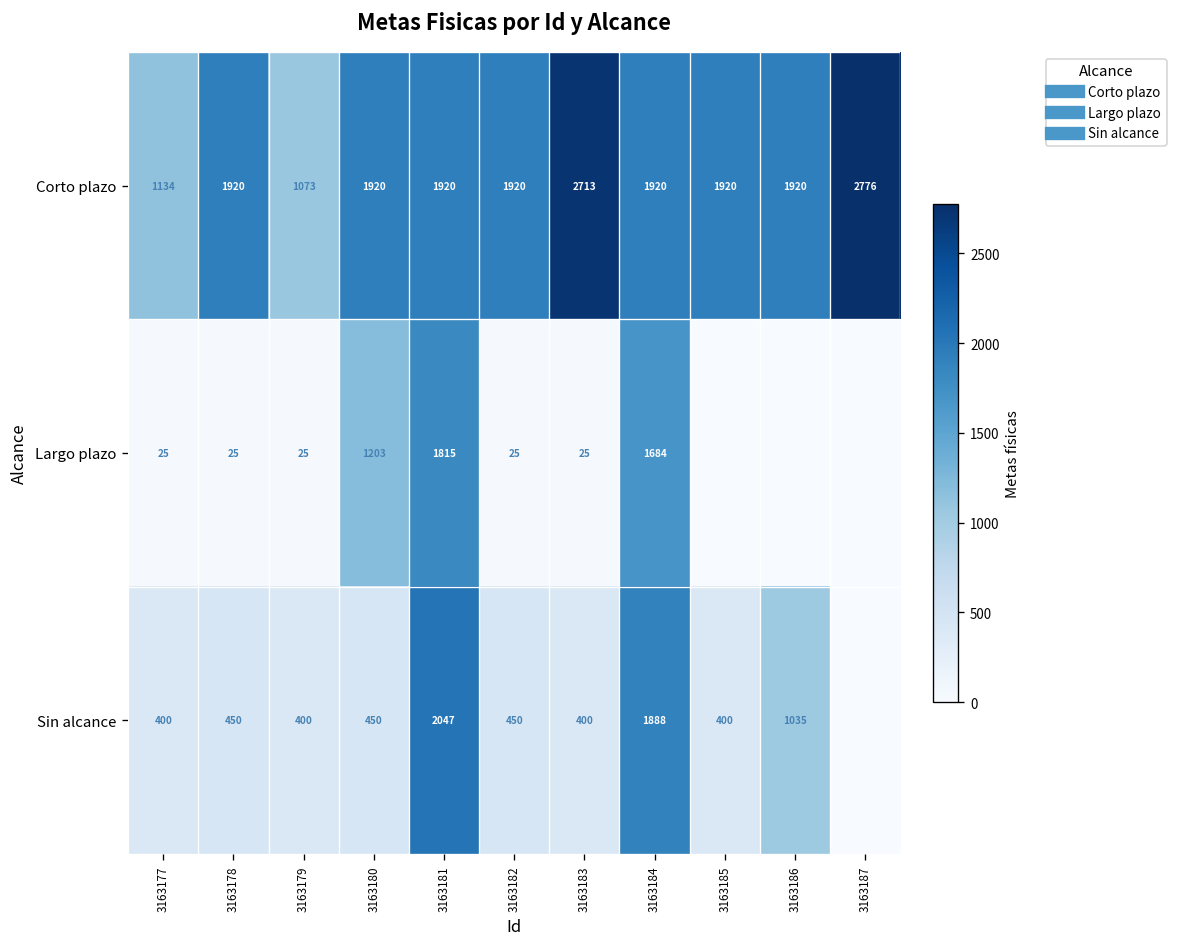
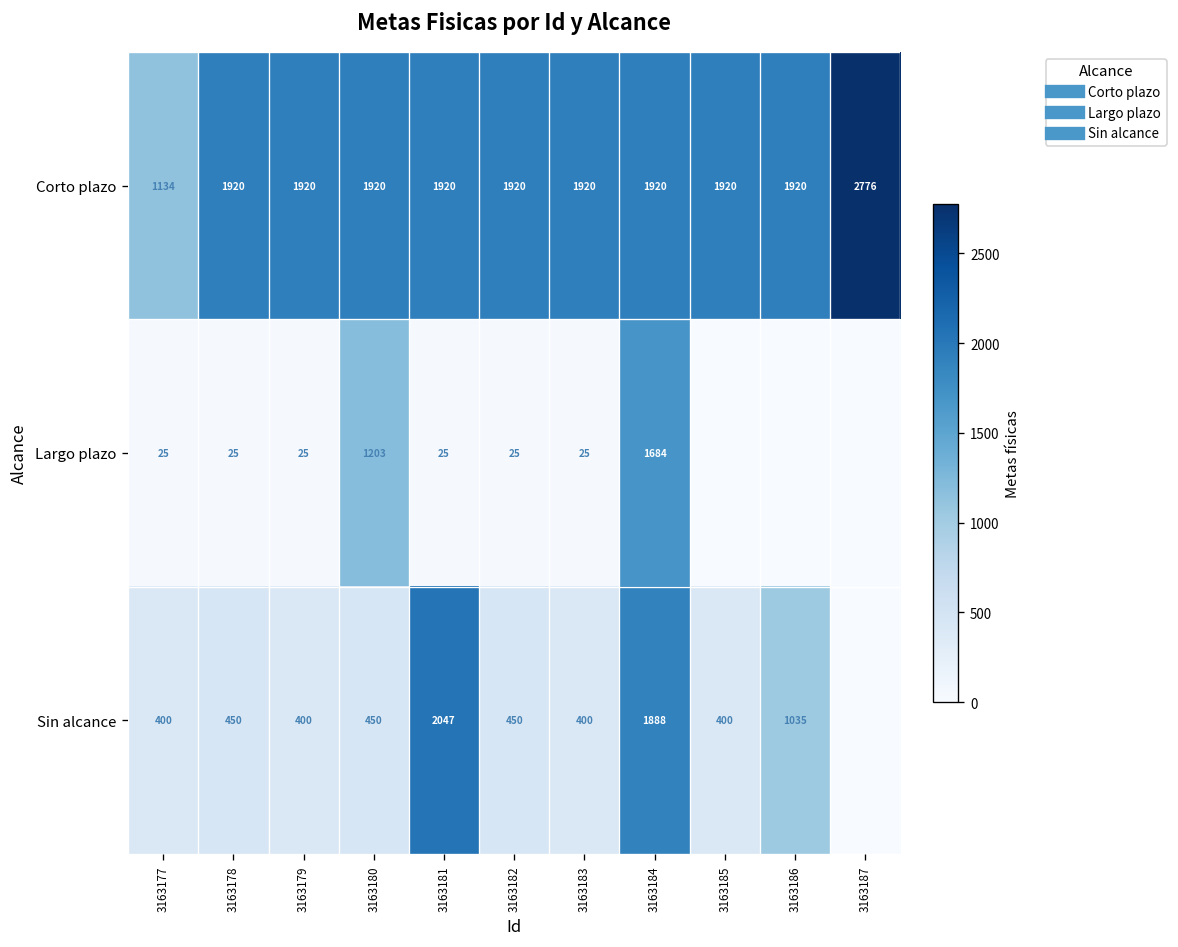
  {
    "Corto plazo": {
      "3163177": 1134,
      "3163178": 1920,
-     "3163179": 1073,
+     "3163179": 1920,
      "3163180": 1920,
      "3163181": 1920,
      "3163182": 1920,
-     "3163183": 2713,
+     "3163183": 1920,
      "3163184": 1920,
      "3163185": 1920,
      "3163186": 1920,
      "3163187": 2776
    },
    "Largo plazo": {
      "3163177": 25,
      "3163178": 25,
      "3163179": 25,
      "3163180": 1203,
-     "3163181": 1815,
+     "3163181": 25,
      "3163182": 25,
      "3163183": 25,
      "3163184": 1684
    },
    "Sin alcance": {
      "3163177": 400,
      "3163178": 450,
      "3163179": 400,
      "3163180": 450,
      "3163181": 2047,
      "3163182": 450,
      "3163183": 400,
      "3163184": 1888,
      "3163185": 400,
      "3163186": 1035
    }
  }
